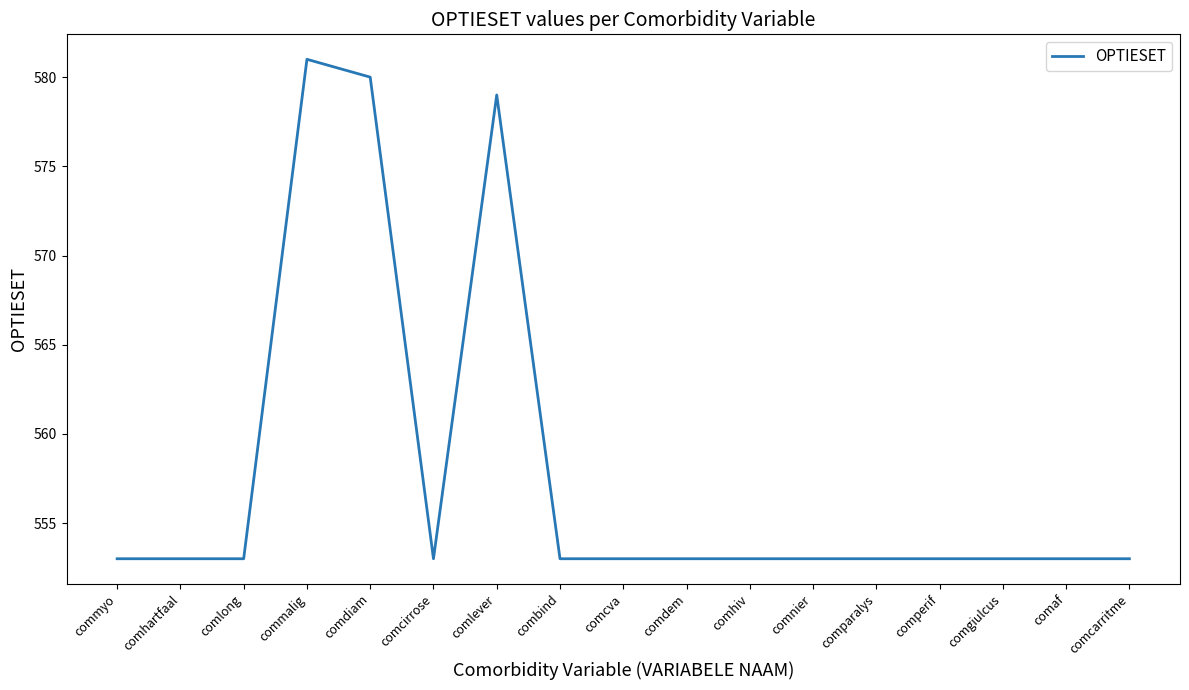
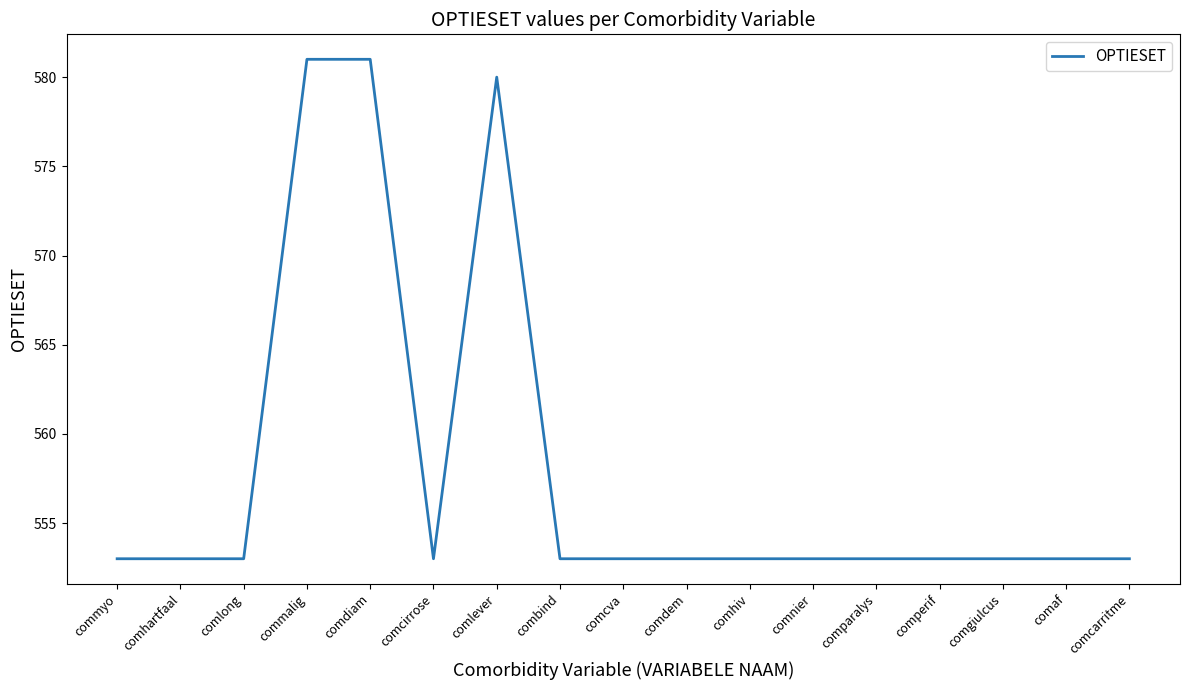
  {
    "commyo": 553,
    "comhartfaal": 553,
    "comlong": 553,
    "commalig": 581,
-   "comdiam": 580,
+   "comdiam": 581,
    "comcirrose": 553,
-   "comlever": 579,
+   "comlever": 580,
    "combind": 553,
    "comcva": 553,
    "comdem": 553,
    "comhiv": 553,
    "comnier": 553,
    "comparalys": 553,
    "comperif": 553,
    "comgiulcus": 553,
    "comaf": 553,
    "comcarritme": 553
  }
